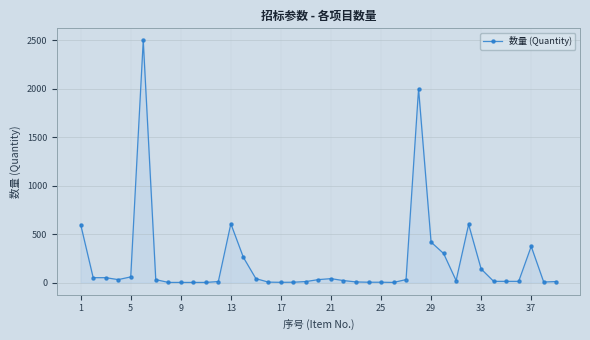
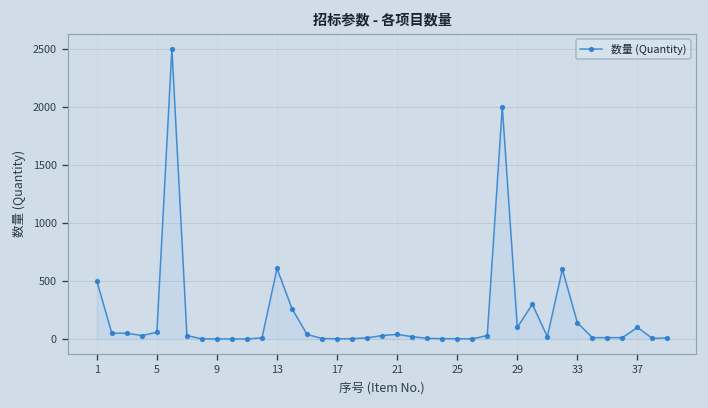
  {
-   "1": 600,
+   "1": 500,
    "5": 100,
    "9": 0,
    "13": 600,
    "17": 0,
    "21": 0,
    "25": 0,
-   "29": 400,
+   "29": 100,
    "33": 100,
-   "37": 400
+   "37": 100
  }
